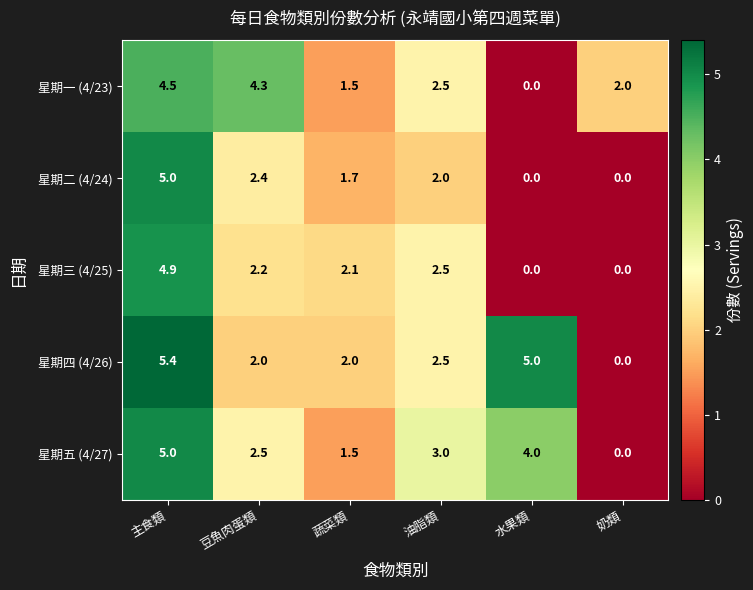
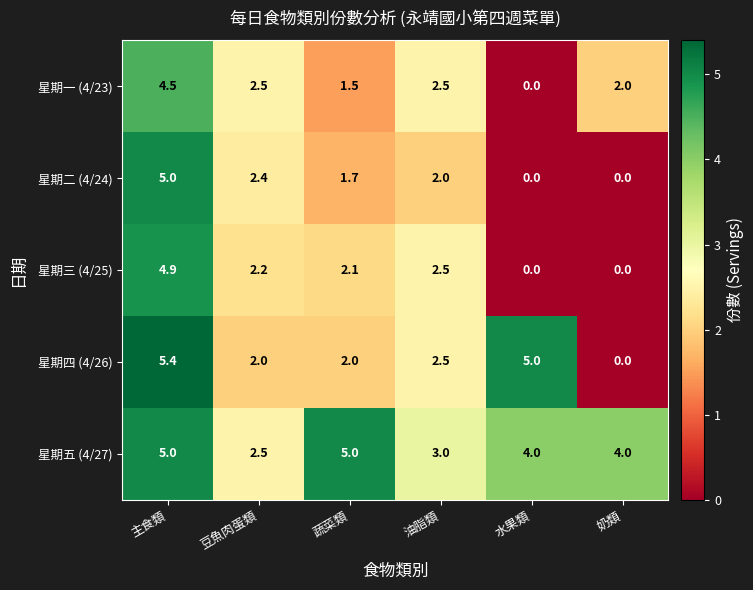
  {
    "星期一 (4/23)": {
      "主食類": 4.5,
-     "豆魚肉蛋類": 4.3,
+     "豆魚肉蛋類": 2.5,
      "蔬菜類": 1.5,
      "油脂類": 2.5,
      "水果類": 0.0,
      "奶類": 2.0
    },
    "星期二 (4/24)": {
      "主食類": 5.0,
      "豆魚肉蛋類": 2.4,
      "蔬菜類": 1.7,
      "油脂類": 2.0,
      "水果類": 0.0,
      "奶類": 0.0
    },
    "星期三 (4/25)": {
      "主食類": 4.9,
      "豆魚肉蛋類": 2.2,
      "蔬菜類": 2.1,
      "油脂類": 2.5,
      "水果類": 0.0,
      "奶類": 0.0
    },
    "星期四 (4/26)": {
      "主食類": 5.4,
      "豆魚肉蛋類": 2.0,
      "蔬菜類": 2.0,
      "油脂類": 2.5,
      "水果類": 5.0,
      "奶類": 0.0
    },
    "星期五 (4/27)": {
      "主食類": 5.0,
      "豆魚肉蛋類": 2.5,
-     "蔬菜類": 1.5,
+     "蔬菜類": 5.0,
      "油脂類": 3.0,
      "水果類": 4.0,
-     "奶類": 0.0
+     "奶類": 4.0
    }
  }
